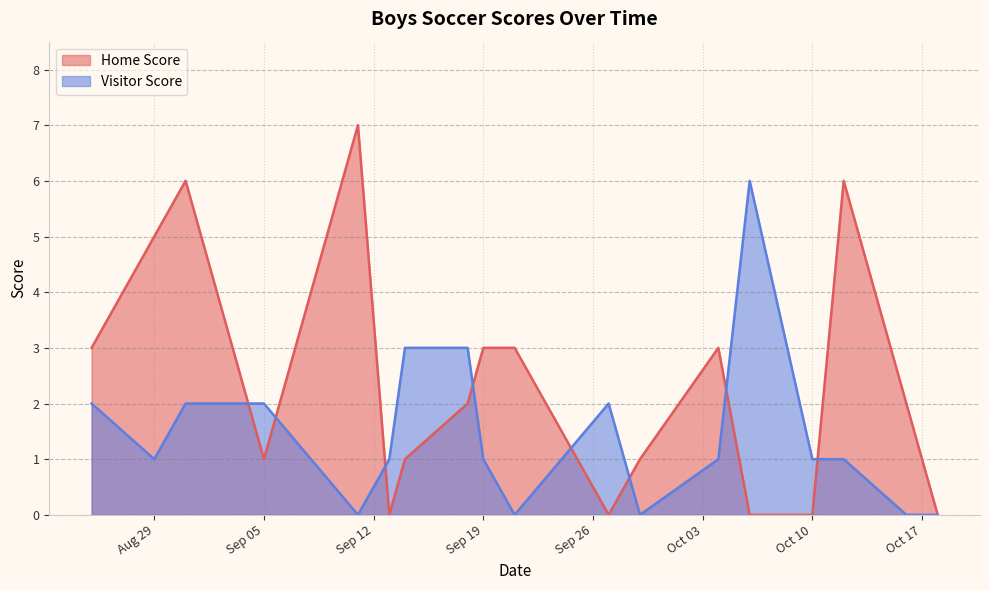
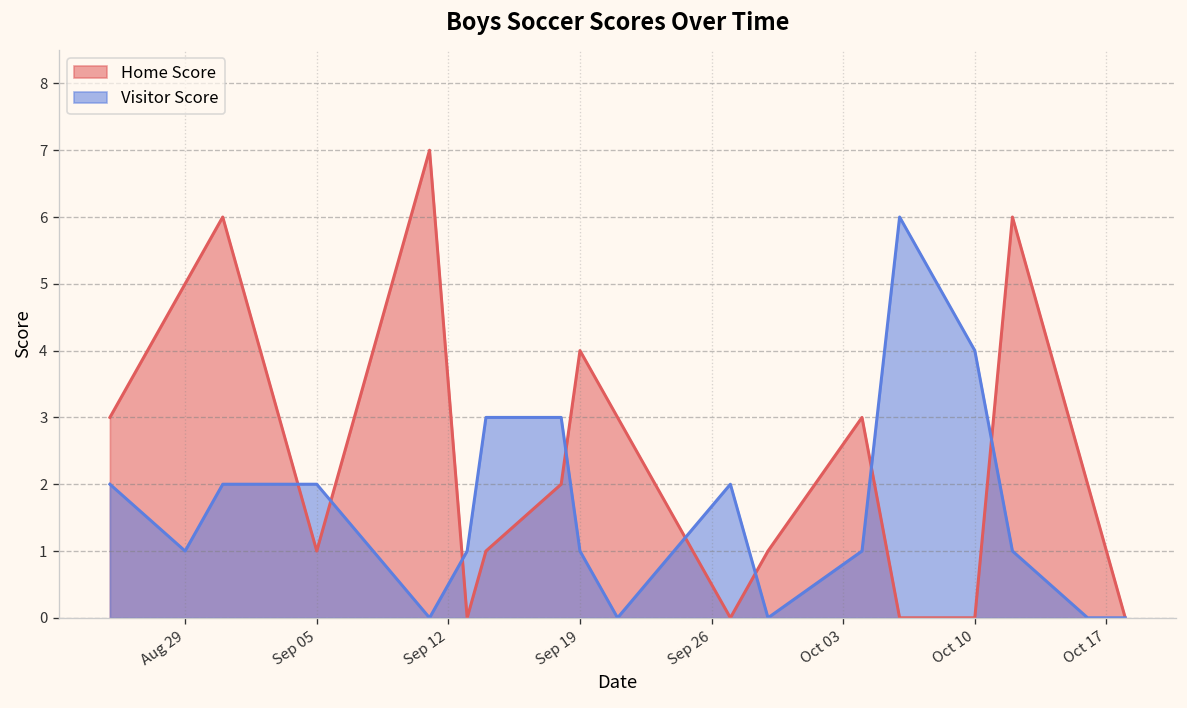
  {
    "Home Score": {
      "Aug 29": 5,
      "Sep 05": 1,
-     "Sep 19": 3,
+     "Sep 19": 4,
      "Oct 10": 0
    },
    "Visitor Score": {
      "Aug 29": 1,
      "Sep 05": 2,
      "Sep 19": 1,
-     "Oct 10": 1
+     "Oct 10": 4
    }
  }
